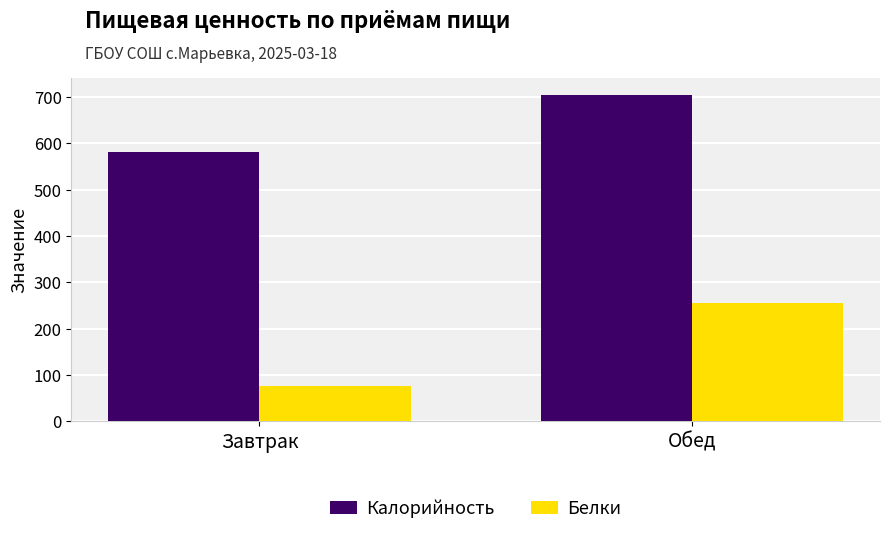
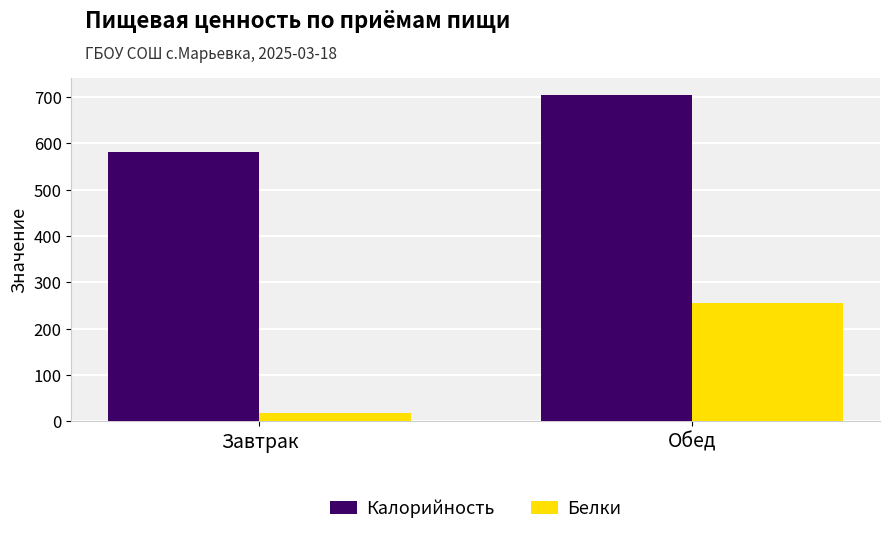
  {
    "Калорийность": {
      "Завтрак": 580,
      "Обед": 710
    },
    "Белки": {
-     "Завтрак": 80,
+     "Завтрак": 20,
      "Обед": 260
    }
  }
